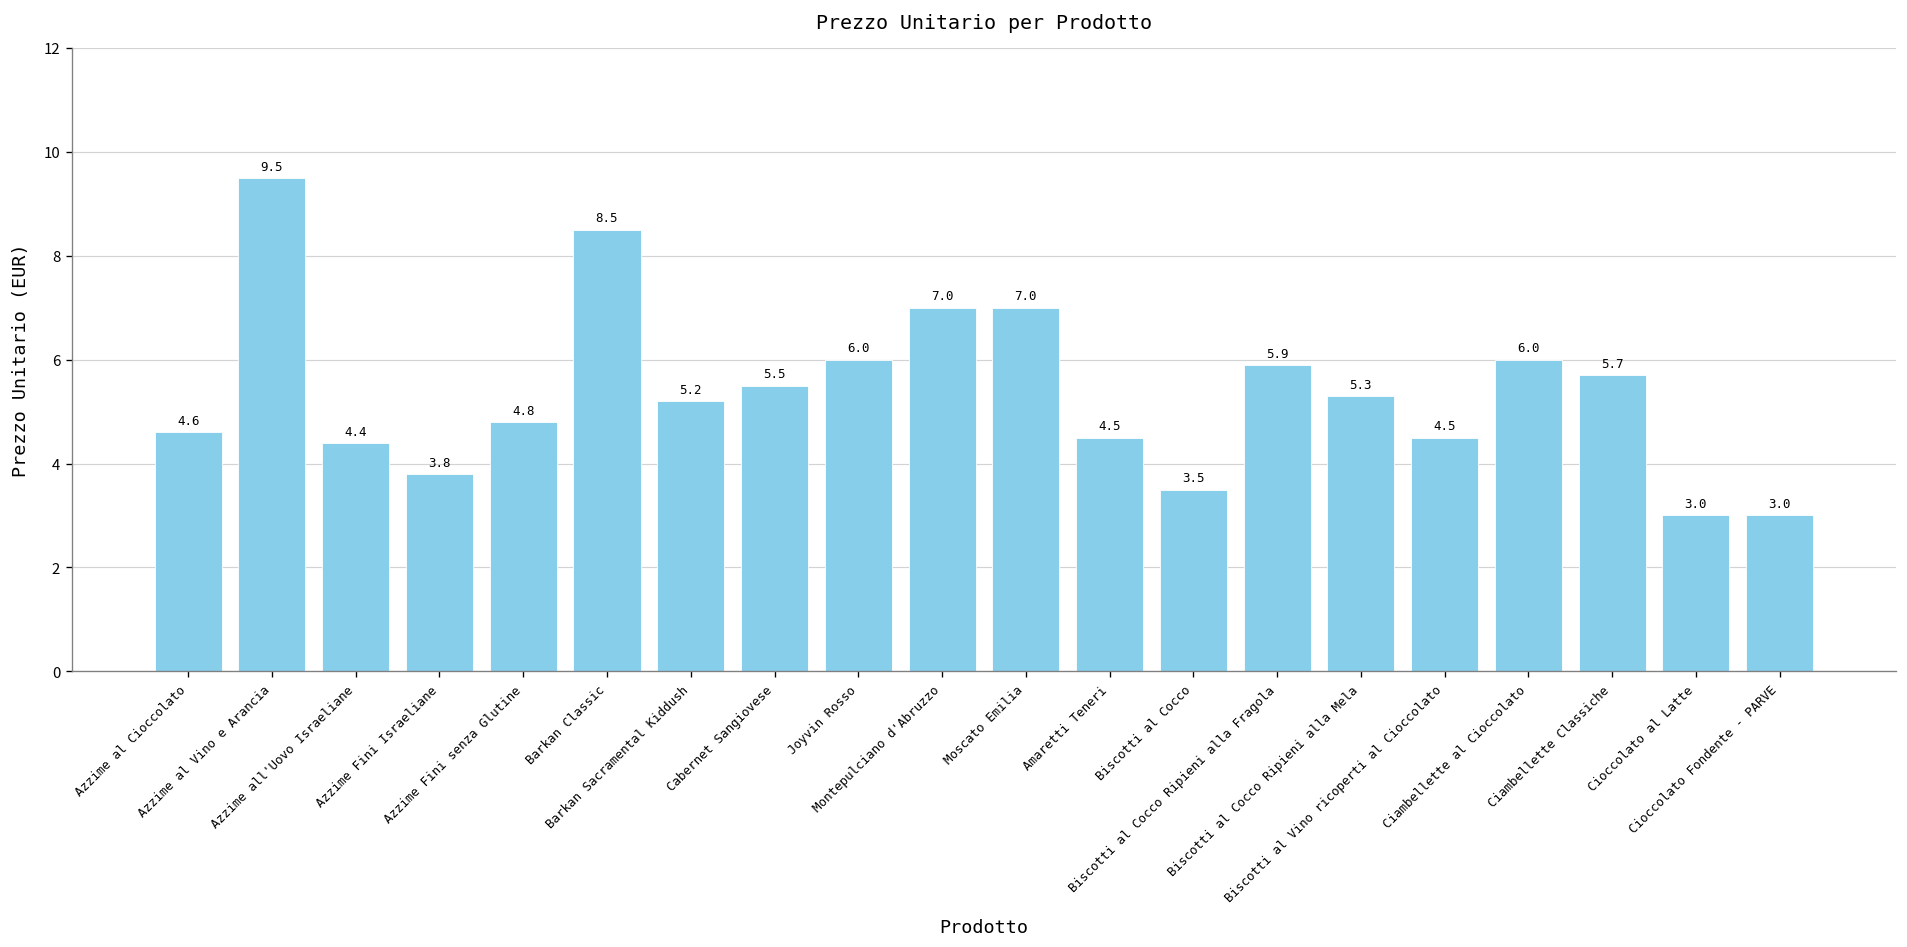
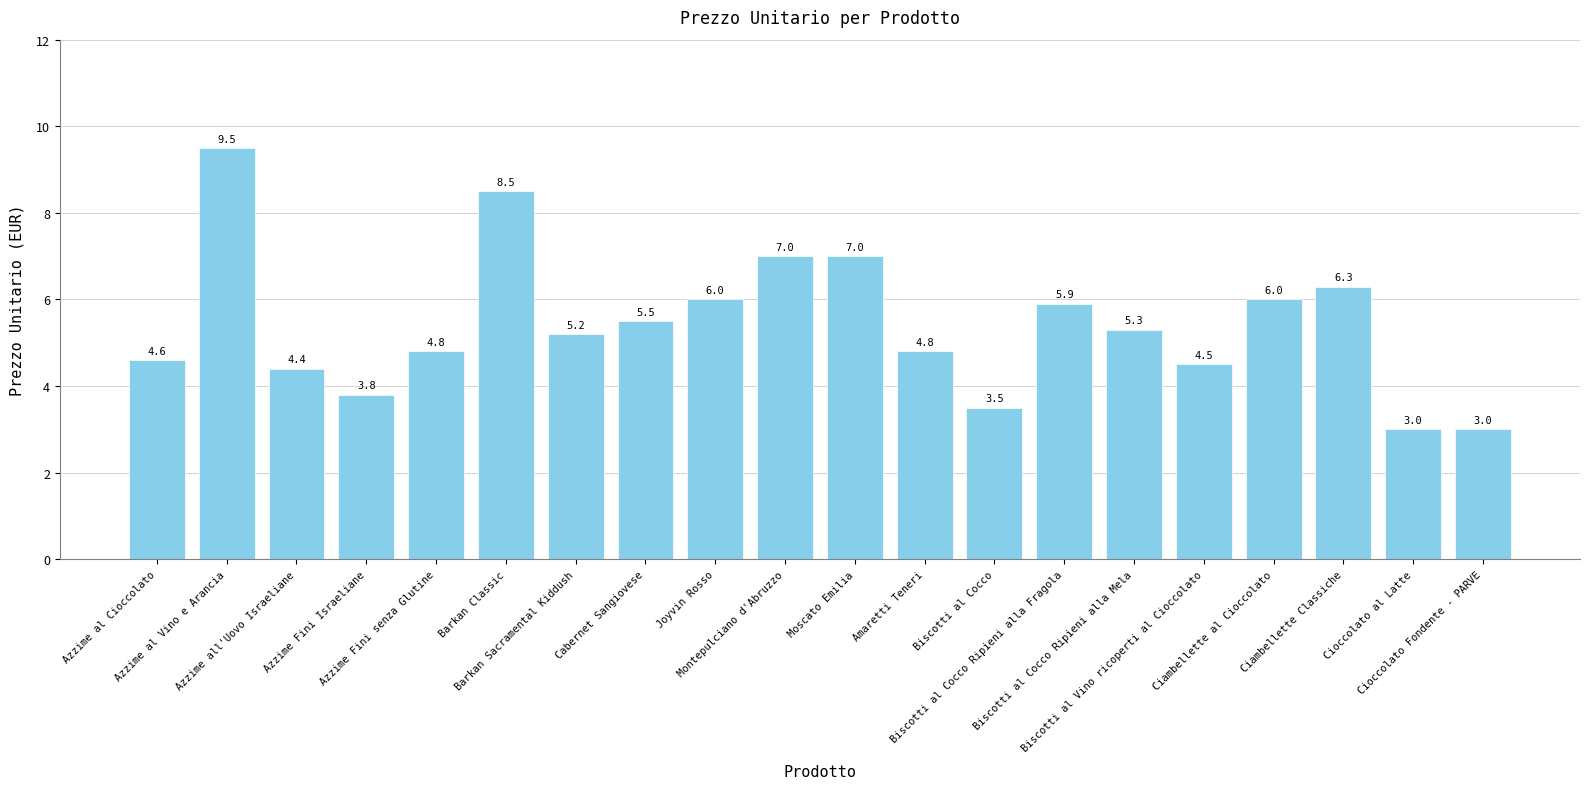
  {
    "Azzime al Cioccolato": 4.6,
    "Azzime al Vino e Arancia": 9.5,
    "Azzime all'Uovo Israeliane": 4.4,
    "Azzime Fini Israeliane": 3.8,
    "Azzime Fini senza Glutine": 4.8,
    "Barkan Classic": 8.5,
    "Barkan Sacramental Kiddush": 5.2,
    "Cabernet Sangiovese": 5.5,
    "Joyvin Rosso": 6.0,
    "Montepulciano d'Abruzzo": 7.0,
    "Moscato Emilia": 7.0,
-   "Amaretti Teneri": 4.5,
+   "Amaretti Teneri": 4.8,
    "Biscotti al Cocco": 3.5,
    "Biscotti al Cocco Ripieni alla Fragola": 5.9,
    "Biscotti al Cocco Ripieni alla Mela": 5.3,
    "Biscotti al Vino ricoperti al Cioccolato": 4.5,
    "Ciambellette al Cioccolato": 6.0,
-   "Ciambellette Classiche": 5.7,
+   "Ciambellette Classiche": 6.3,
    "Cioccolato al Latte": 3.0,
    "Cioccolato Fondente - PARVE": 3.0
  }
